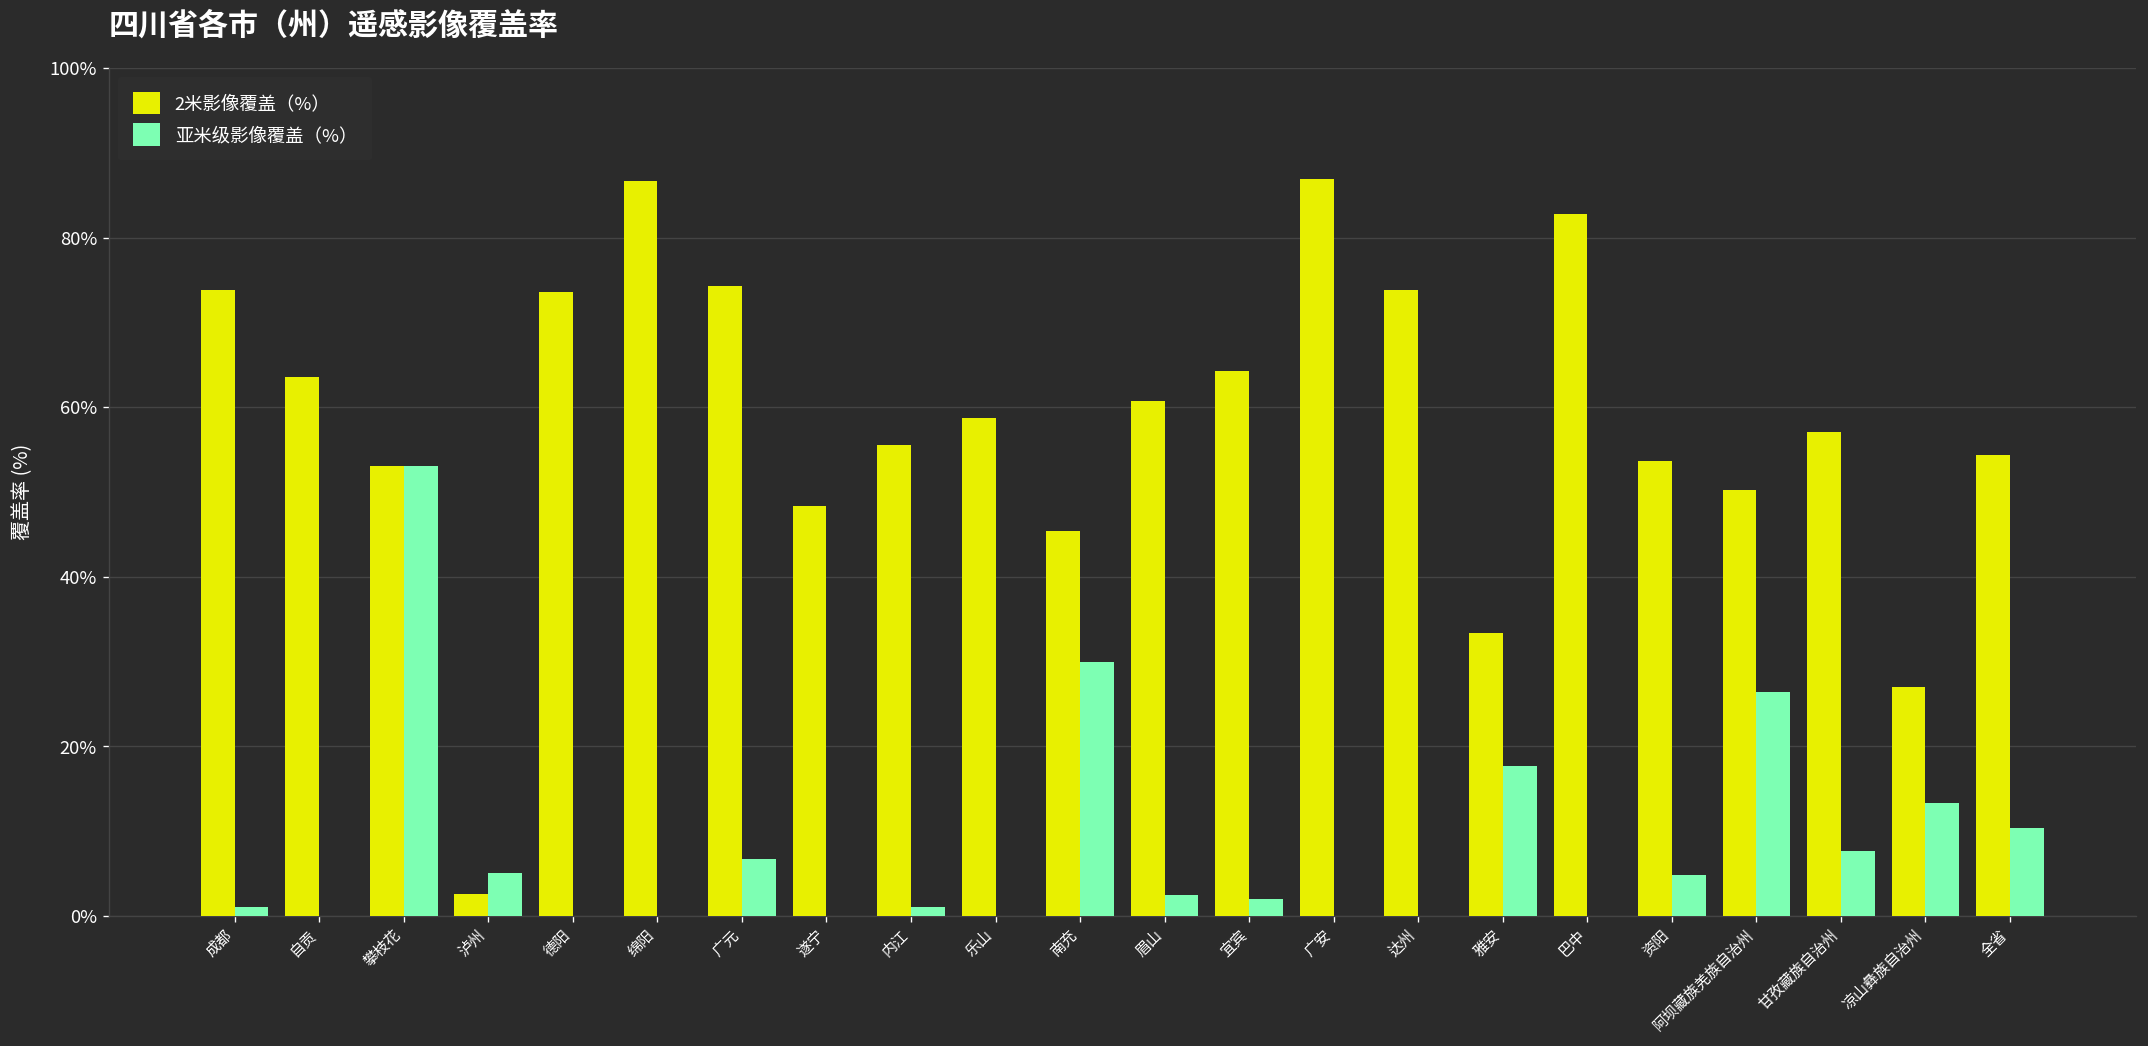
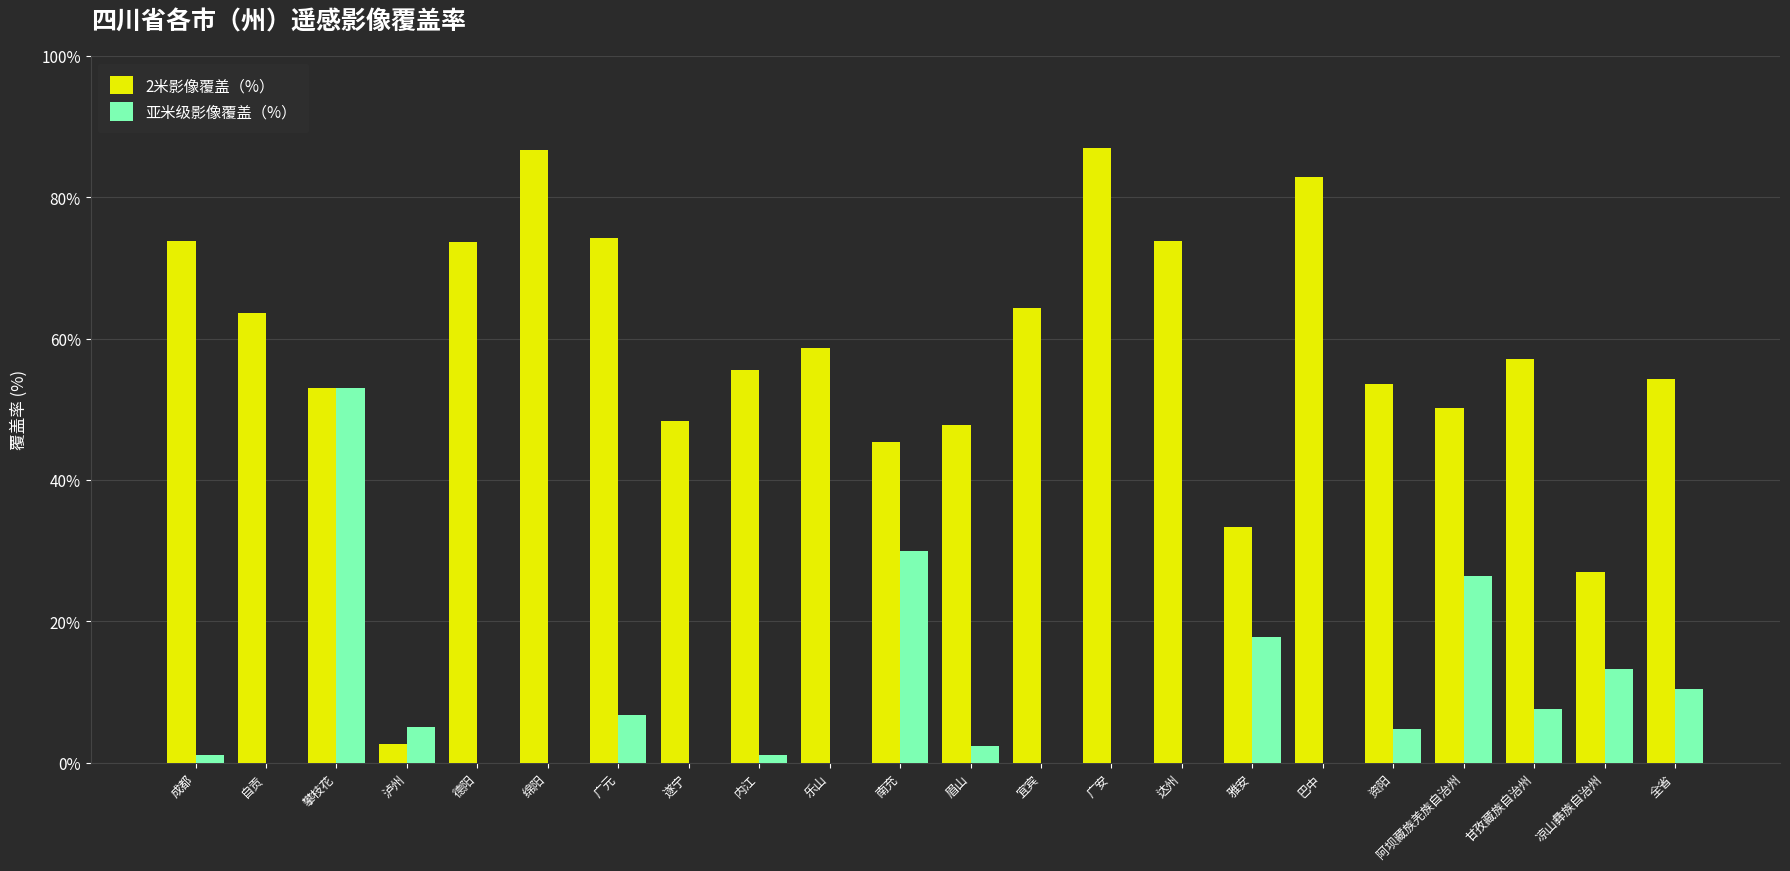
  {
    "2米影像覆盖（%）": {
      "成都": "74%",
      "自贡": "64%",
      "攀枝花": "53%",
      "泸州": "3%",
      "德阳": "74%",
      "绵阳": "87%",
      "广元": "74%",
      "遂宁": "48%",
      "内江": "56%",
      "乐山": "59%",
      "南充": "45%",
-     "眉山": "61%",
+     "眉山": "48%",
      "宜宾": "64%",
      "广安": "87%",
      "达州": "74%",
      "雅安": "33%",
      "巴中": "83%",
      "资阳": "54%",
      "阿坝藏族羌族自治州": "50%",
      "甘孜藏族自治州": "57%",
      "凉山彝族自治州": "27%",
      "全省": "54%"
    },
    "亚米级影像覆盖（%）": {
      "成都": "1%",
      "自贡": "0%",
      "攀枝花": "53%",
      "泸州": "5%",
      "德阳": "0%",
      "绵阳": "0%",
      "广元": "7%",
      "遂宁": "0%",
      "内江": "1%",
      "乐山": "0%",
      "南充": "30%",
      "眉山": "2%",
-     "宜宾": "2%",
+     "宜宾": "0%",
      "广安": "0%",
      "达州": "0%",
      "雅安": "18%",
      "巴中": "0%",
      "资阳": "5%",
      "阿坝藏族羌族自治州": "26%",
      "甘孜藏族自治州": "8%",
      "凉山彝族自治州": "13%",
      "全省": "10%"
    }
  }
